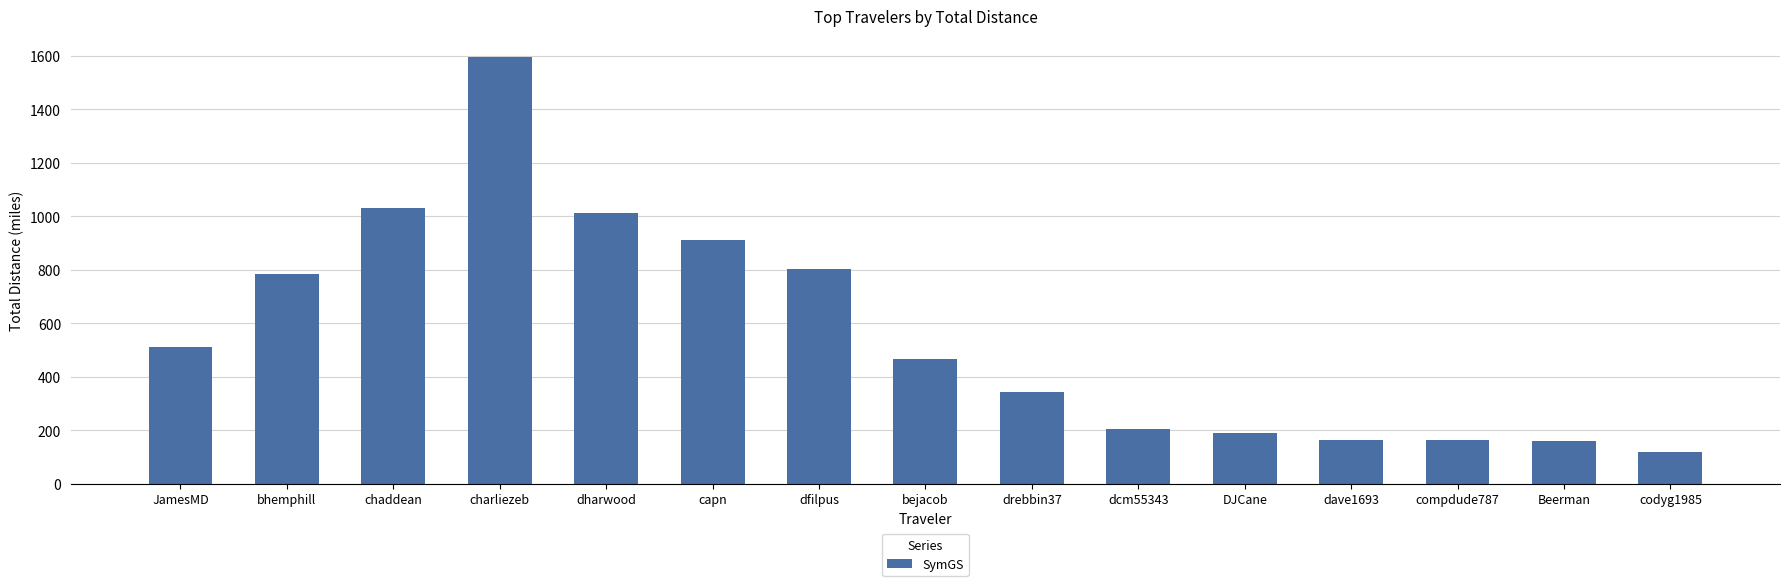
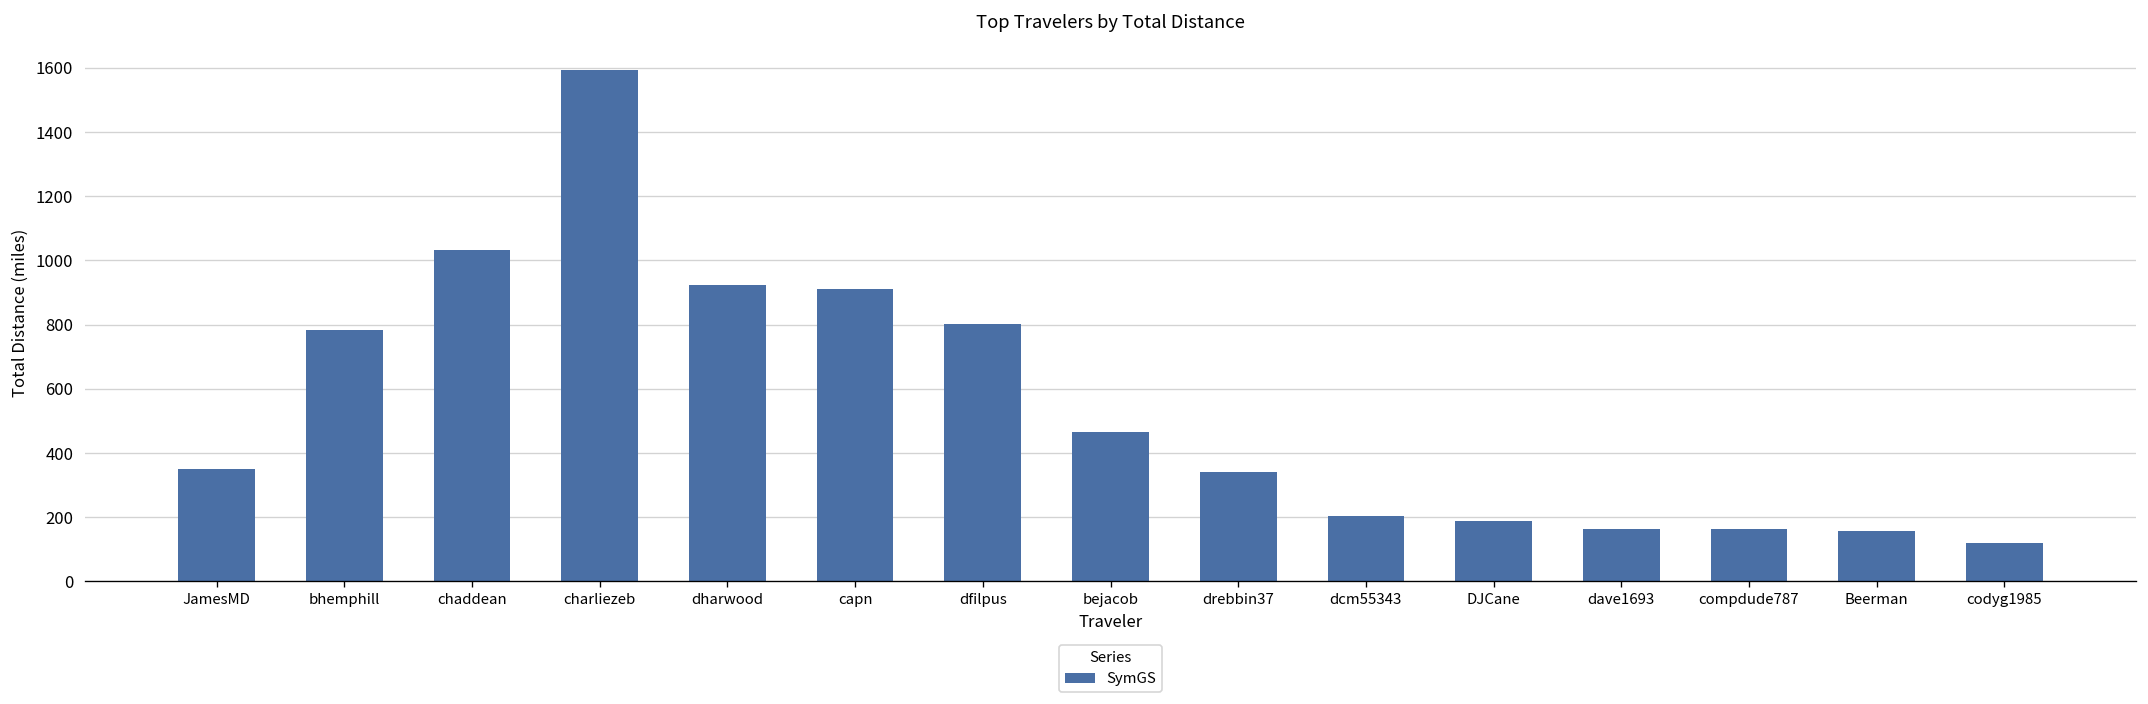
  {
-   "JamesMD": 510,
+   "JamesMD": 350,
    "bhemphill": 780,
    "chaddean": 1030,
    "charliezeb": 1590,
-   "dharwood": 1010,
+   "dharwood": 920,
    "capn": 910,
    "dfilpus": 800,
    "bejacob": 470,
    "drebbin37": 340,
    "dcm55343": 200,
    "DJCane": 190,
    "dave1693": 160,
    "compdude787": 160,
    "Beerman": 160,
    "codyg1985": 120
  }
